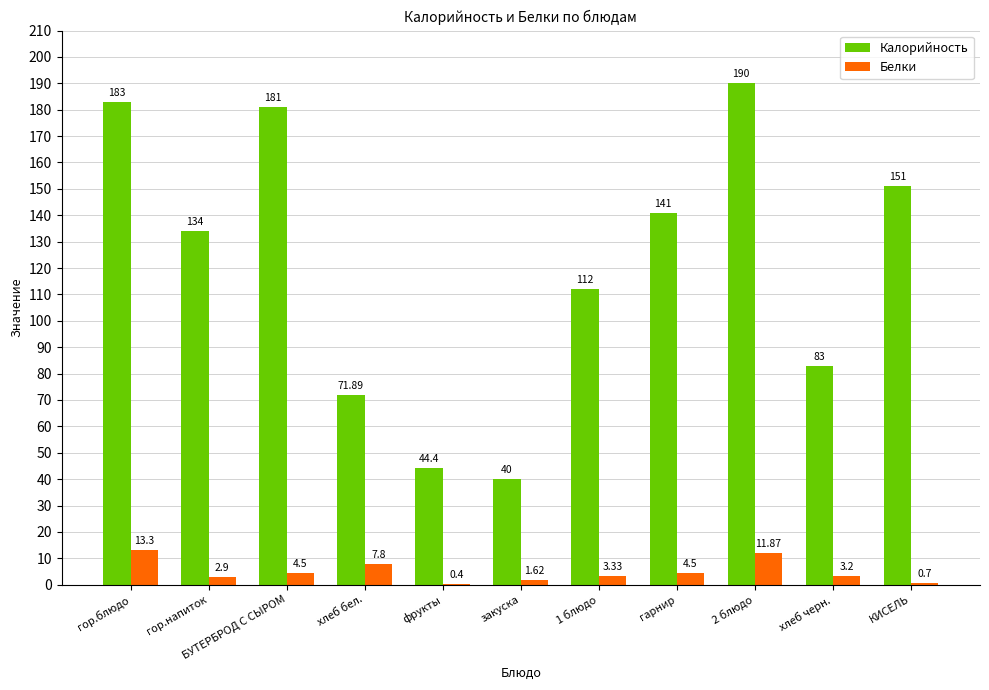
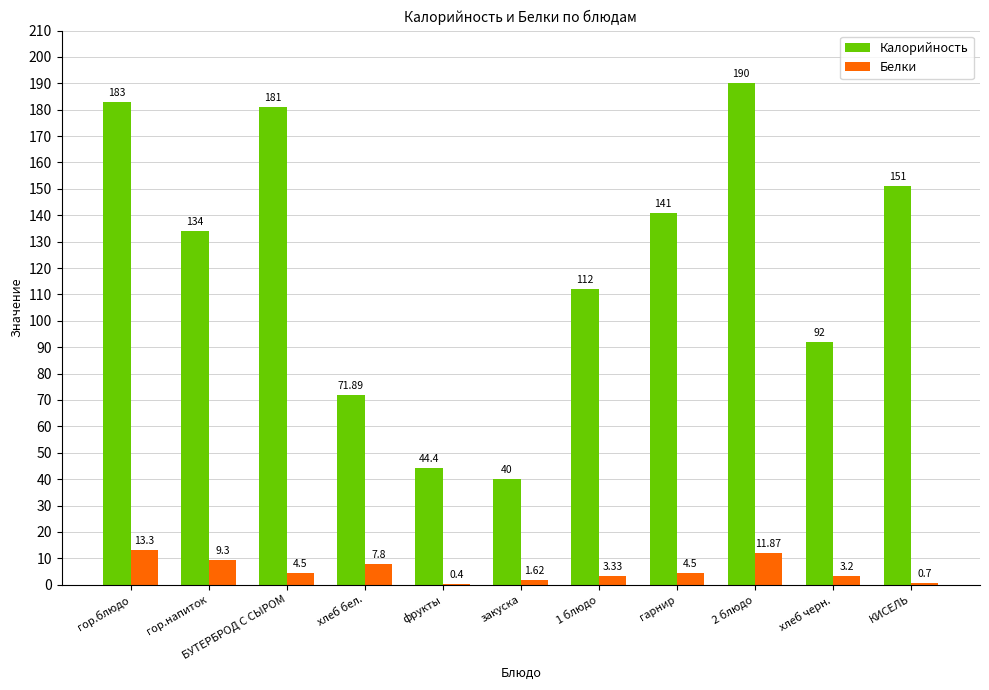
  {
    "Калорийность": {
      "гор.блюдо": 183,
      "гор.напиток": 134,
      "БУТЕРБРОД С СЫРОМ": 181,
      "хлеб бел.": 71.89,
      "фрукты": 44.4,
      "закуска": 40,
      "1 блюдо": 112,
      "гарнир": 141,
      "2 блюдо": 190,
-     "хлеб черн.": 83,
+     "хлеб черн.": 92,
      "КИСЕЛЬ": 151
    },
    "Белки": {
      "гор.блюдо": 13.3,
-     "гор.напиток": 2.9,
+     "гор.напиток": 9.3,
      "БУТЕРБРОД С СЫРОМ": 4.5,
      "хлеб бел.": 7.8,
      "фрукты": 0.4,
      "закуска": 1.62,
      "1 блюдо": 3.33,
      "гарнир": 4.5,
      "2 блюдо": 11.87,
      "хлеб черн.": 3.2,
      "КИСЕЛЬ": 0.7
    }
  }
